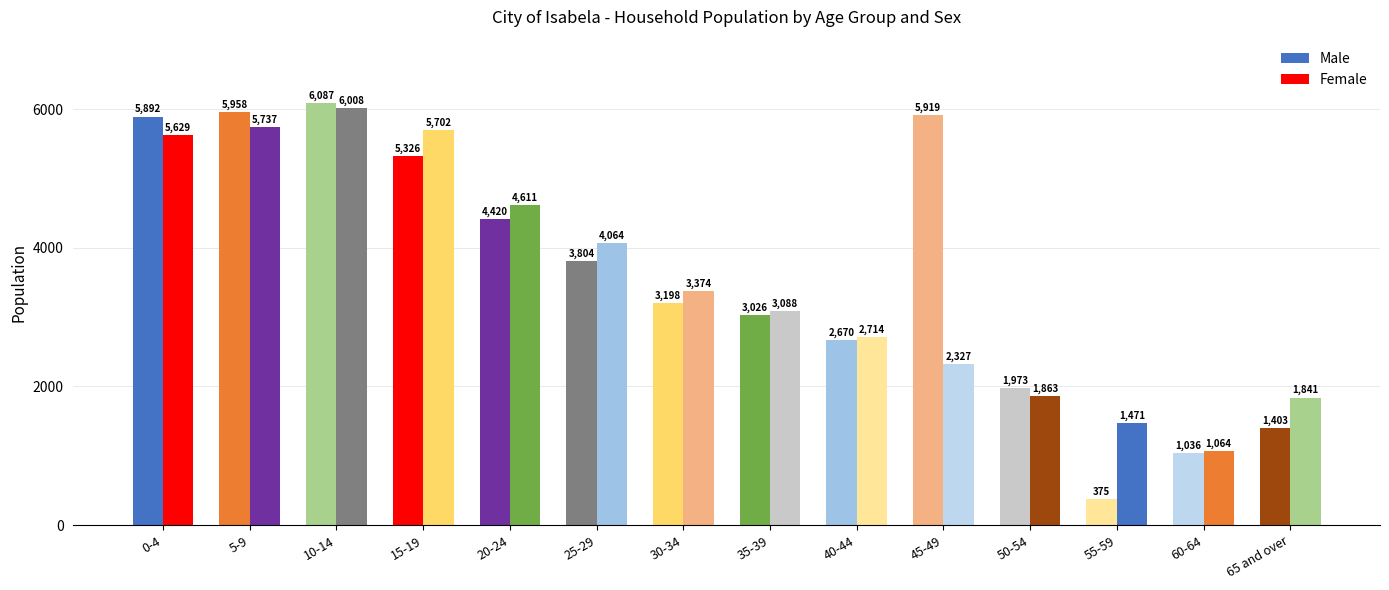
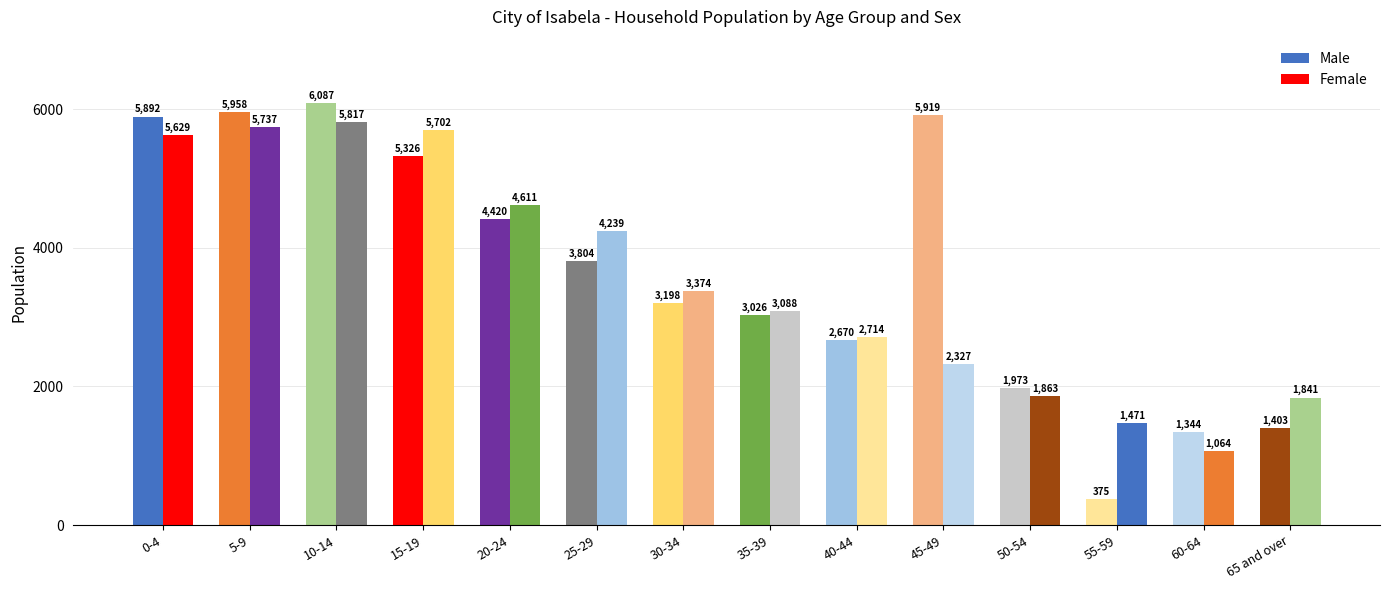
  {
    "Male": {
      "0-4": "5,892",
      "5-9": "5,958",
      "10-14": "6,087",
      "15-19": "5,326",
      "20-24": "4,420",
      "25-29": "3,804",
      "30-34": "3,198",
      "35-39": "3,026",
      "40-44": "2,670",
      "45-49": "5,919",
      "50-54": "1,973",
      "55-59": "375",
-     "60-64": "1,036",
+     "60-64": "1,344",
      "65 and over": "1,403"
    },
    "Female": {
      "0-4": "5,629",
      "5-9": "5,737",
-     "10-14": "6,008",
+     "10-14": "5,817",
      "15-19": "5,702",
      "20-24": "4,611",
-     "25-29": "4,064",
+     "25-29": "4,239",
      "30-34": "3,374",
      "35-39": "3,088",
      "40-44": "2,714",
      "45-49": "2,327",
      "50-54": "1,863",
      "55-59": "1,471",
      "60-64": "1,064",
      "65 and over": "1,841"
    }
  }
